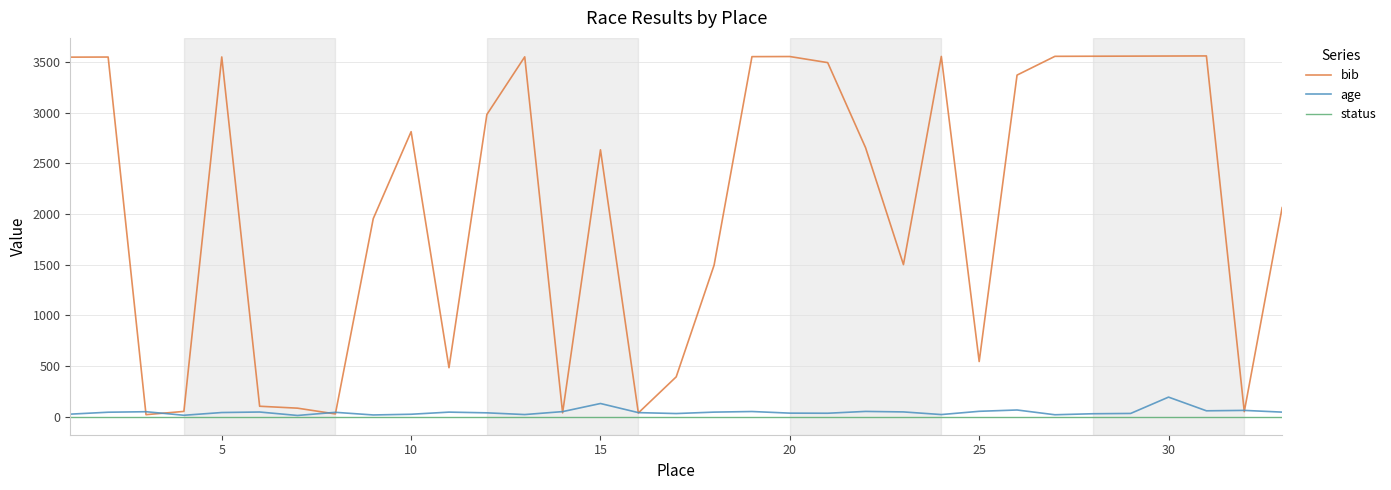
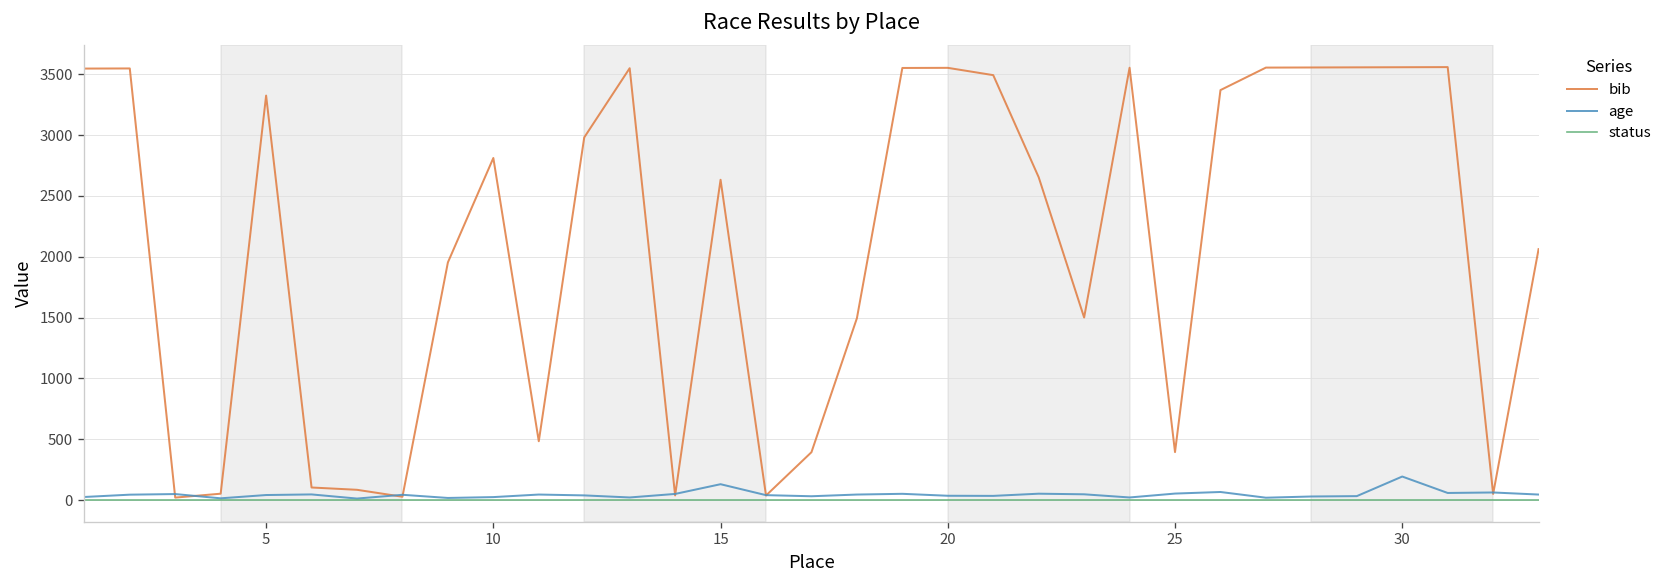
  {
    "bib": {
-     "5": 3550,
+     "5": 3330,
      "10": 2810,
      "15": 2630,
      "20": 3550,
-     "25": 550,
+     "25": 400,
      "30": 3560
    },
    "age": {
      "5": 40,
      "15": 130,
      "20": 40,
      "25": 50,
      "30": 190
    },
    "status": {
      "5": 0,
      "15": 0,
      "20": 0,
      "25": 0,
      "30": 0
    }
  }
